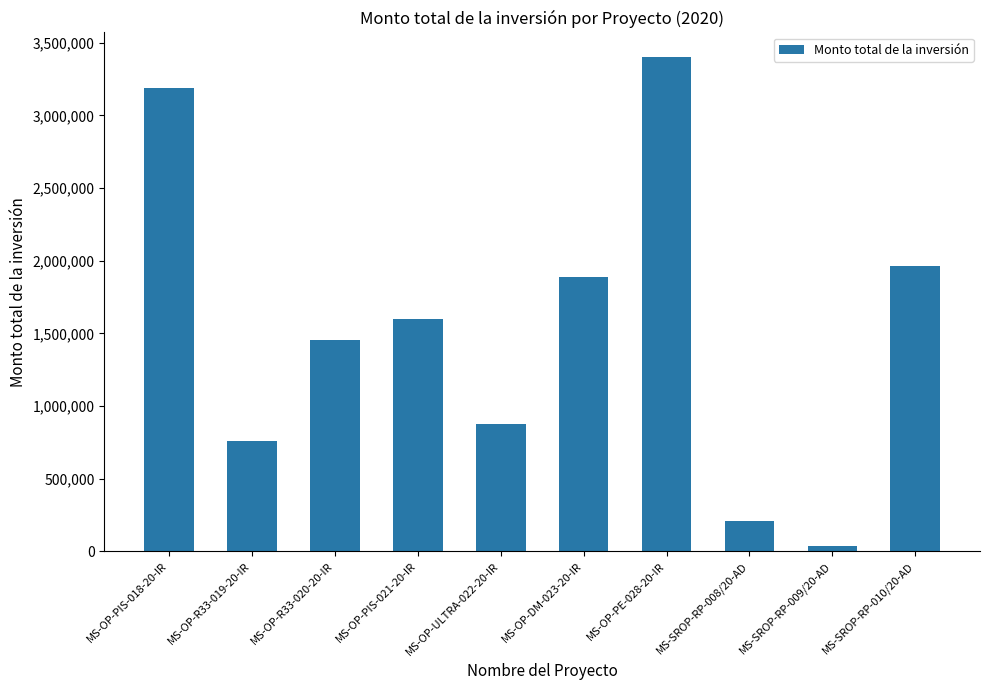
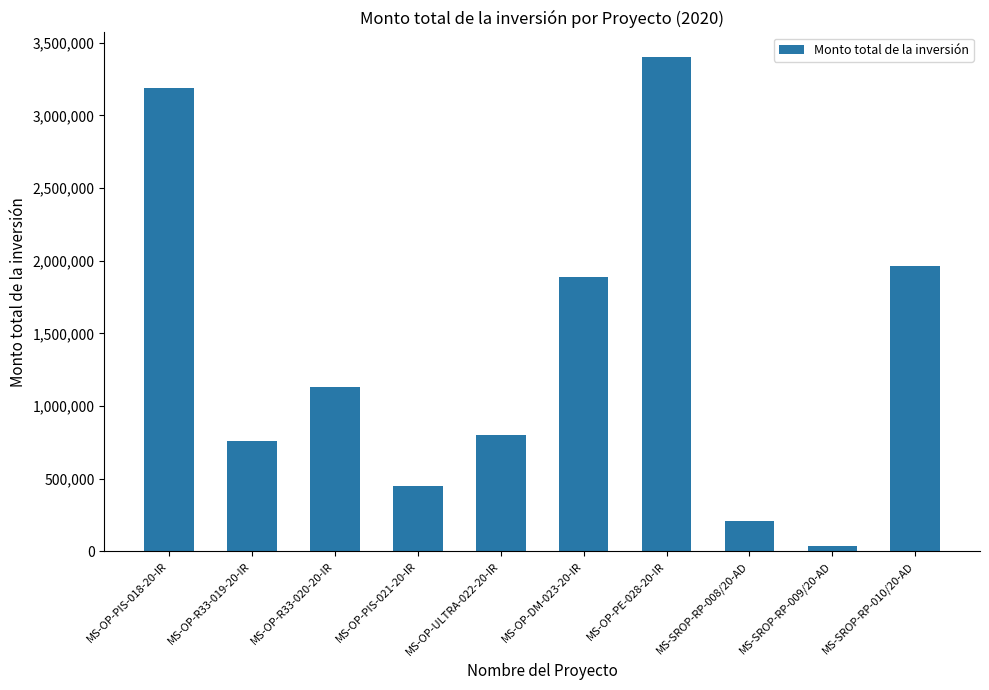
  {
    "MS-OP-PIS-018-20-IR": "3,190,000",
    "MS-OP-R33-019-20-IR": "760,000",
-   "MS-OP-R33-020-20-IR": "1,460,000",
-   "MS-OP-PIS-021-20-IR": "1,600,000",
-   "MS-OP-ULTRA-022-20-IR": "880,000",
+   "MS-OP-R33-020-20-IR": "1,130,000",
+   "MS-OP-PIS-021-20-IR": "450,000",
+   "MS-OP-ULTRA-022-20-IR": "800,000",
    "MS-OP-DM-023-20-IR": "1,890,000",
    "MS-OP-PE-028-20-IR": "3,400,000",
    "MS-SROP-RP-008/20-AD": "210,000",
    "MS-SROP-RP-009/20-AD": "40,000",
    "MS-SROP-RP-010/20-AD": "1,970,000"
  }
